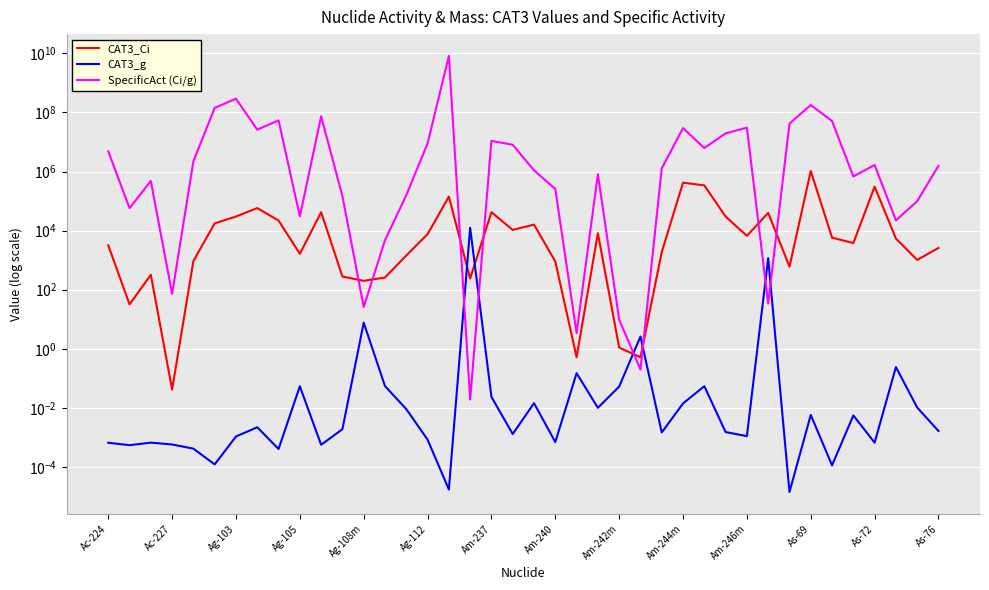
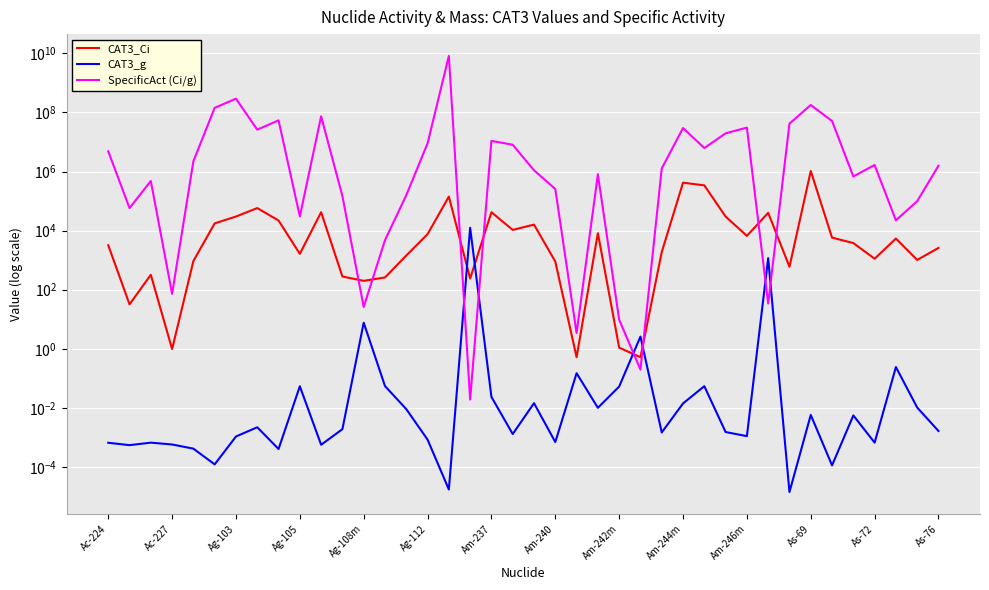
  {
    "CAT3_Ci": {
      "Ac-224": 3000,
-     "Ac-227": 0.04,
+     "Ac-227": 1.0,
      "Ag-103": 30000,
      "Ag-105": 2000,
      "Ag-108m": 200,
      "Ag-112": 8000,
      "Am-237": 40000,
      "Am-240": 900,
      "Am-242m": 1.1,
      "Am-244m": 400000,
      "Am-246m": 7000,
      "As-69": 1000000,
-     "As-72": 300000,
+     "As-72": 1100,
      "As-76": 3000
    },
    "CAT3_g": {
      "Ac-224": 0.0007,
      "Ac-227": 0.0006,
      "Ag-103": 0.0011,
      "Ag-105": 0.05,
      "Ag-108m": 8,
      "Ag-112": 0.0008,
      "Am-237": 0.02,
      "Am-240": 0.0007,
      "Am-242m": 0.05,
      "Am-244m": 0.01,
      "Am-246m": 0.0011,
      "As-69": 0.006,
      "As-72": 0.0007,
      "As-76": 0.002
    },
    "SpecificAct (Ci/g)": {
      "Ac-224": 5000000,
      "Ac-227": 70,
      "Ag-103": 300000000,
      "Ag-105": 30000,
      "Ag-108m": 30,
      "Ag-112": 9000000,
      "Am-237": 11000000,
      "Am-240": 300000,
      "Am-242m": 10,
      "Am-244m": 30000000,
      "Am-246m": 30000000,
      "As-69": 200000000,
      "As-72": 2000000,
      "As-76": 2000000
    }
  }
